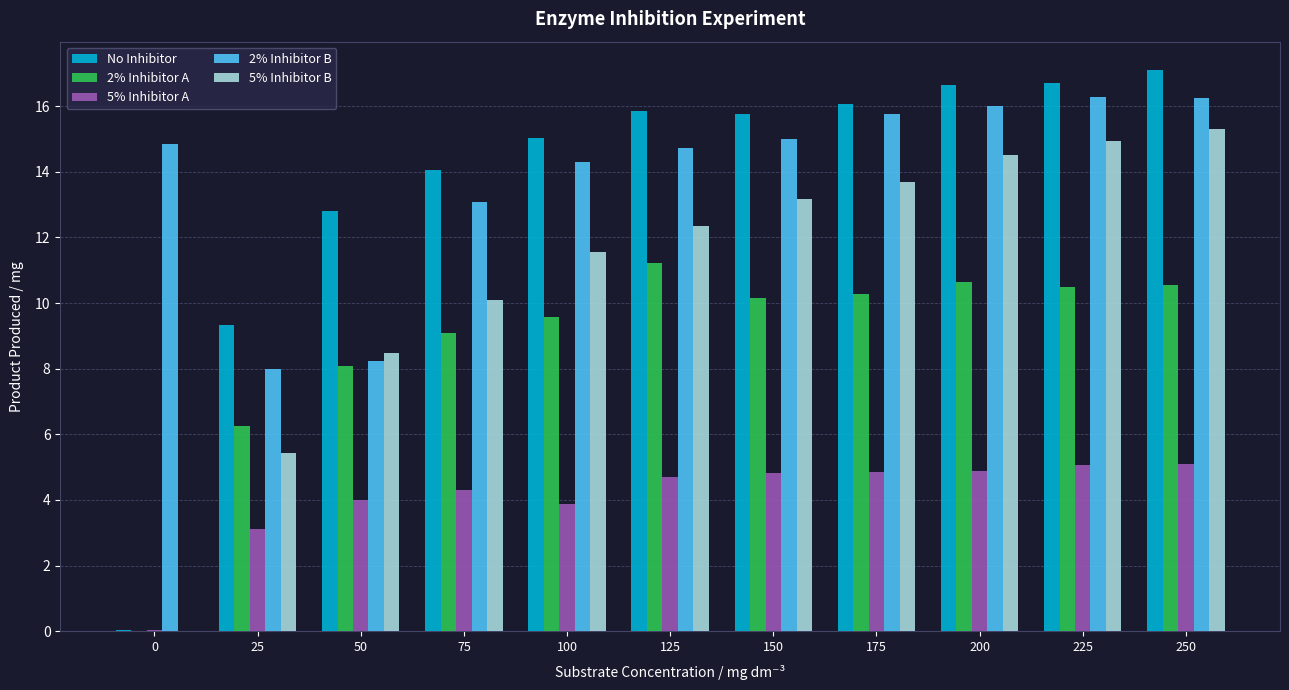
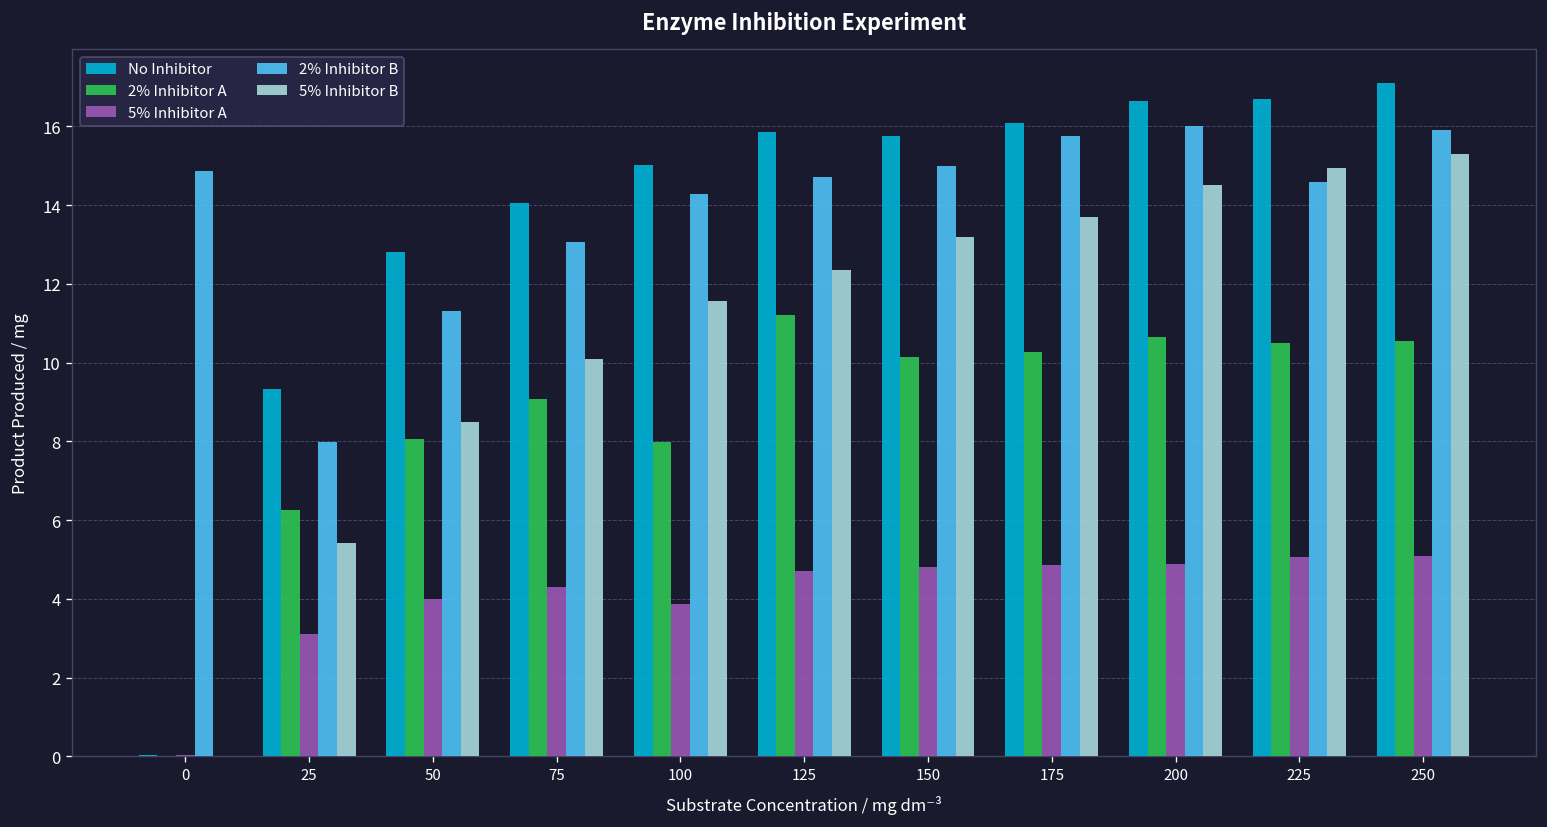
  {
    "No Inhibitor": {
      "25": 9.3,
      "50": 12.8,
      "75": 14.1,
      "100": 15.0,
      "125": 15.9,
      "150": 15.8,
      "175": 16.1,
      "200": 16.7,
      "225": 16.7,
      "250": 17.1
    },
    "2% Inhibitor A": {
      "25": 6.3,
      "50": 8.1,
      "75": 9.1,
-     "100": 9.6,
+     "100": 8.0,
      "125": 11.2,
      "150": 10.1,
      "175": 10.3,
      "200": 10.7,
      "225": 10.5,
      "250": 10.6
    },
    "5% Inhibitor A": {
      "25": 3.1,
      "50": 4.0,
      "75": 4.3,
      "100": 3.9,
      "125": 4.7,
      "150": 4.8,
      "175": 4.9,
      "200": 4.9,
      "225": 5.1,
      "250": 5.1
    },
    "2% Inhibitor B": {
      "0": 14.9,
      "25": 8.0,
-     "50": 8.2,
+     "50": 11.3,
      "75": 13.1,
      "100": 14.3,
      "125": 14.7,
      "150": 15.0,
      "175": 15.8,
      "200": 16.0,
-     "225": 16.3,
-     "250": 16.3
+     "225": 14.6,
+     "250": 15.9
    },
    "5% Inhibitor B": {
      "25": 5.4,
      "50": 8.5,
      "75": 10.1,
      "100": 11.6,
      "125": 12.4,
      "150": 13.2,
      "175": 13.7,
      "200": 14.5,
      "225": 14.9,
      "250": 15.3
    }
  }
